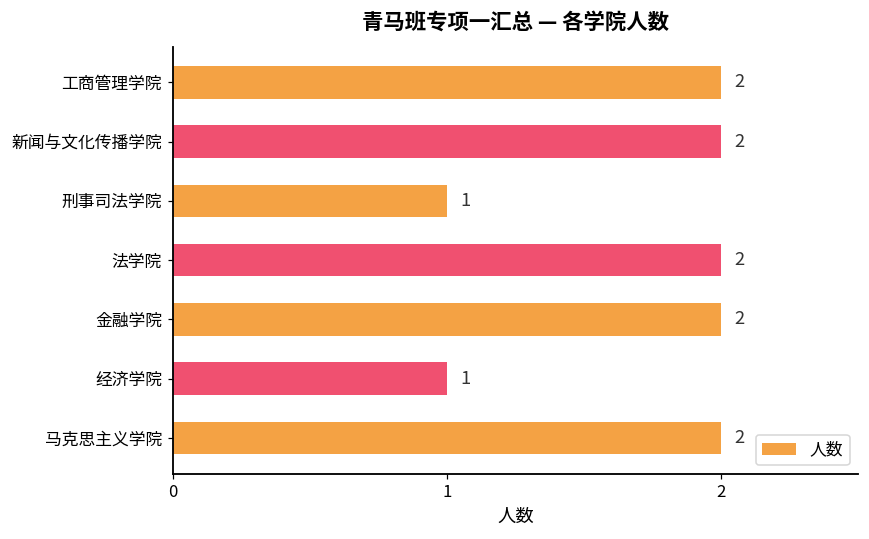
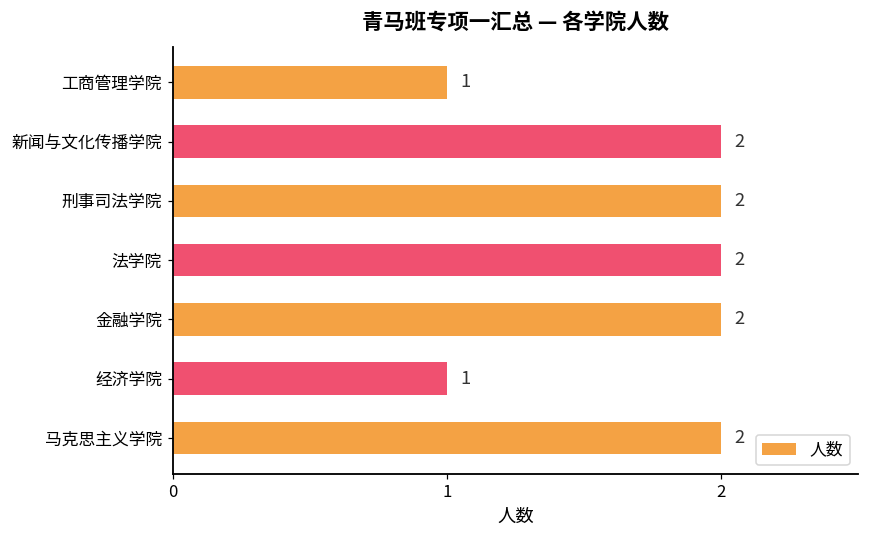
  {
-   "工商管理学院": 2,
+   "工商管理学院": 1,
    "新闻与文化传播学院": 2,
-   "刑事司法学院": 1,
+   "刑事司法学院": 2,
    "法学院": 2,
    "金融学院": 2,
    "经济学院": 1,
    "马克思主义学院": 2
  }
